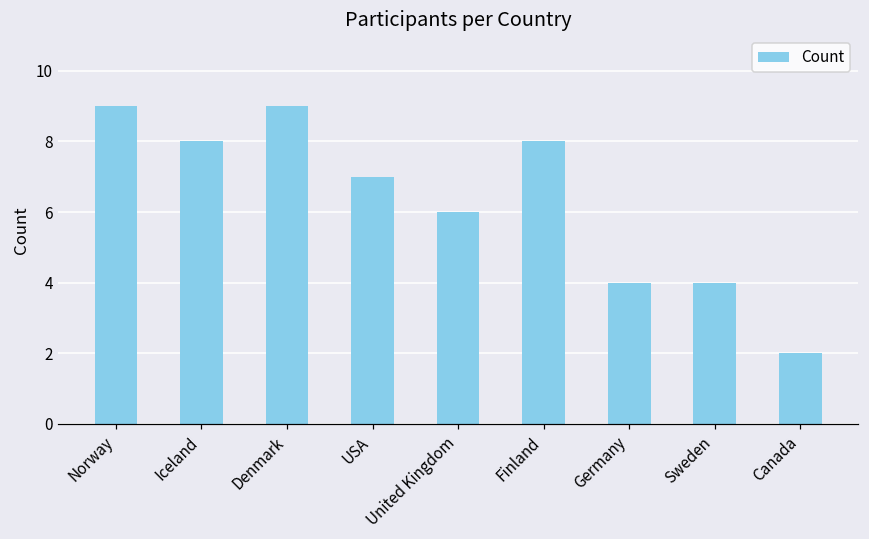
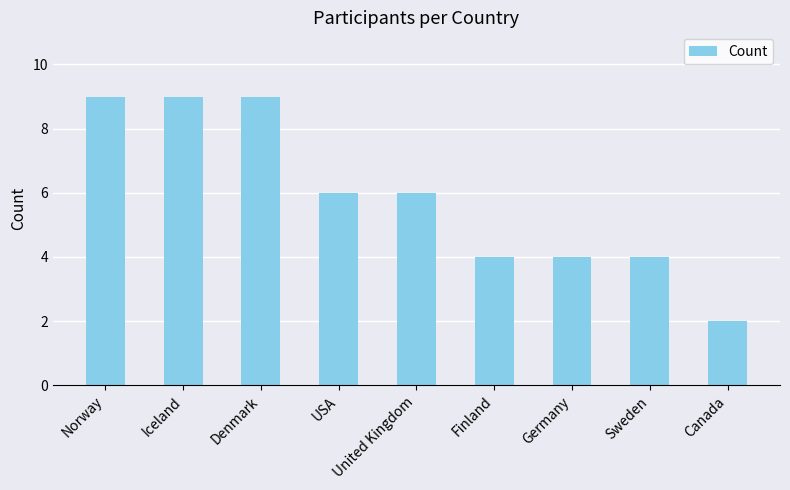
  {
    "Norway": 9,
-   "Iceland": 8,
+   "Iceland": 9,
    "Denmark": 9,
-   "USA": 7,
+   "USA": 6,
    "United Kingdom": 6,
-   "Finland": 8,
+   "Finland": 4,
    "Germany": 4,
    "Sweden": 4,
    "Canada": 2
  }
